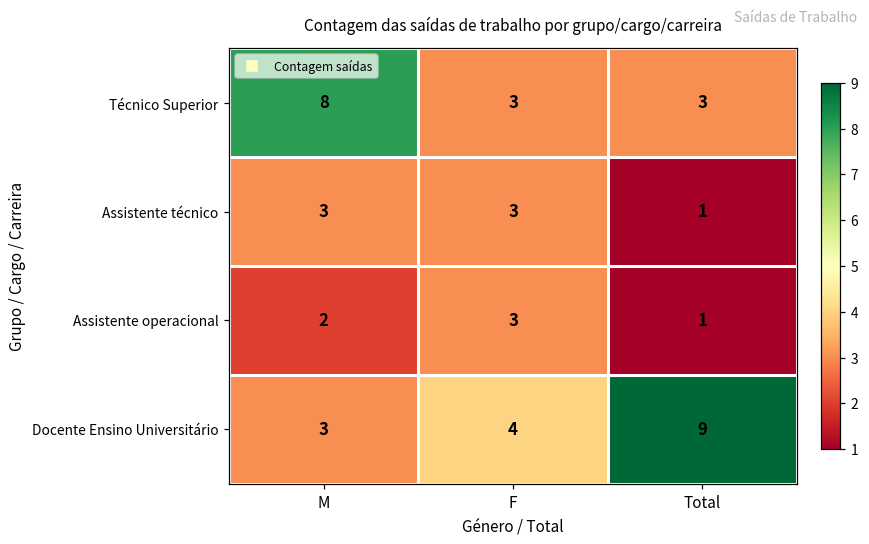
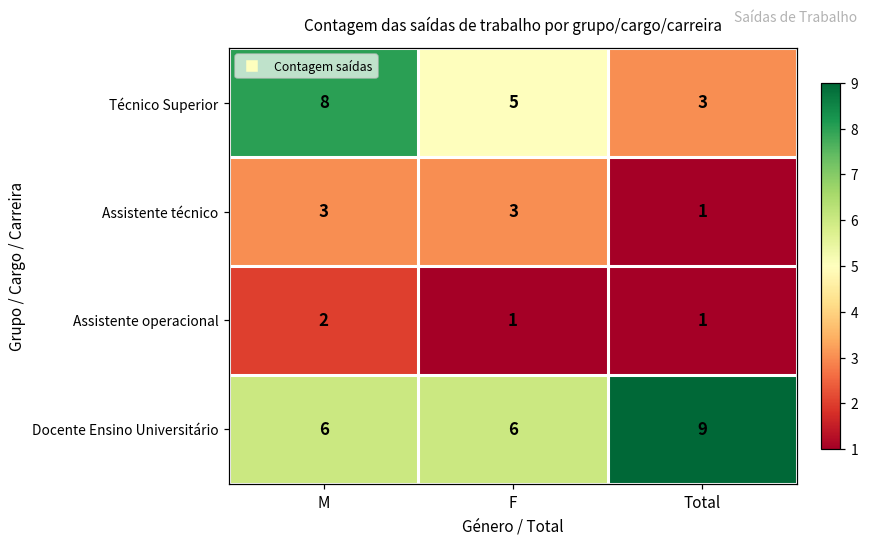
  {
    "Técnico Superior": {
      "M": 8,
-     "F": 3,
+     "F": 5,
      "Total": 3
    },
    "Assistente técnico": {
      "M": 3,
      "F": 3,
      "Total": 1
    },
    "Assistente operacional": {
      "M": 2,
-     "F": 3,
+     "F": 1,
      "Total": 1
    },
    "Docente Ensino Universitário": {
-     "M": 3,
-     "F": 4,
+     "M": 6,
+     "F": 6,
      "Total": 9
    }
  }
